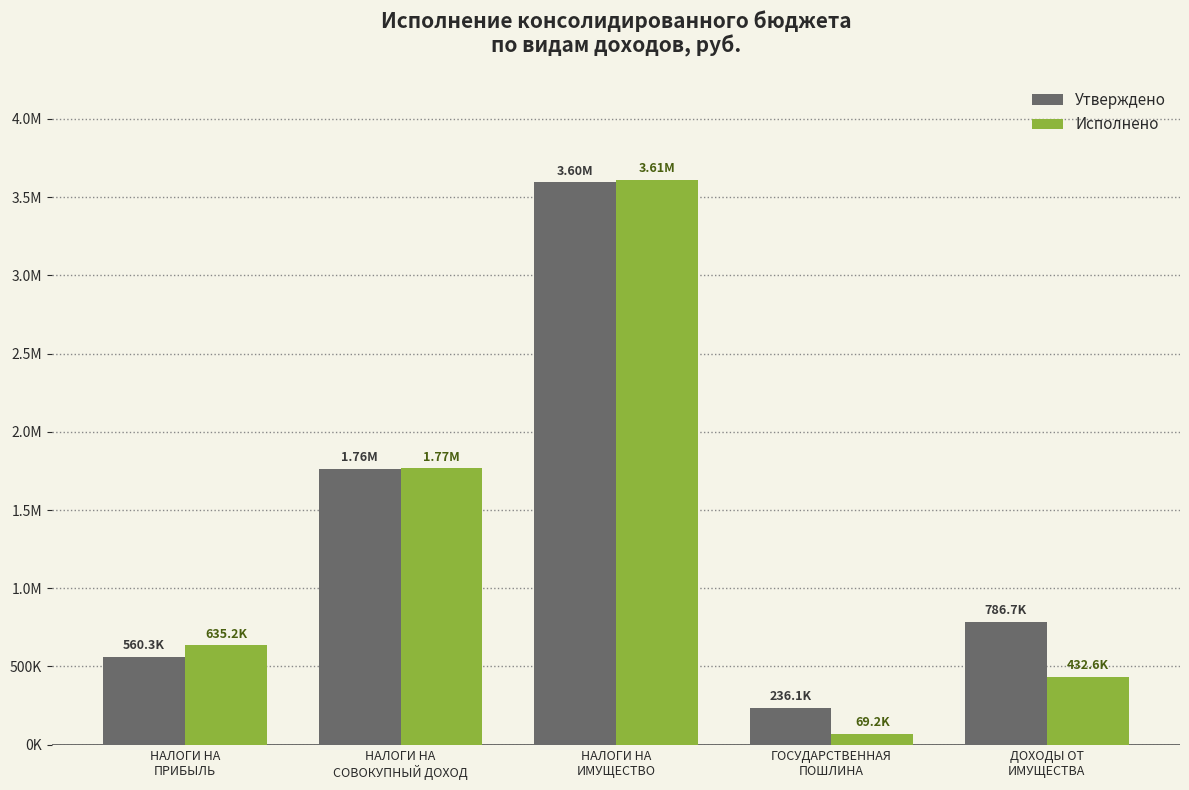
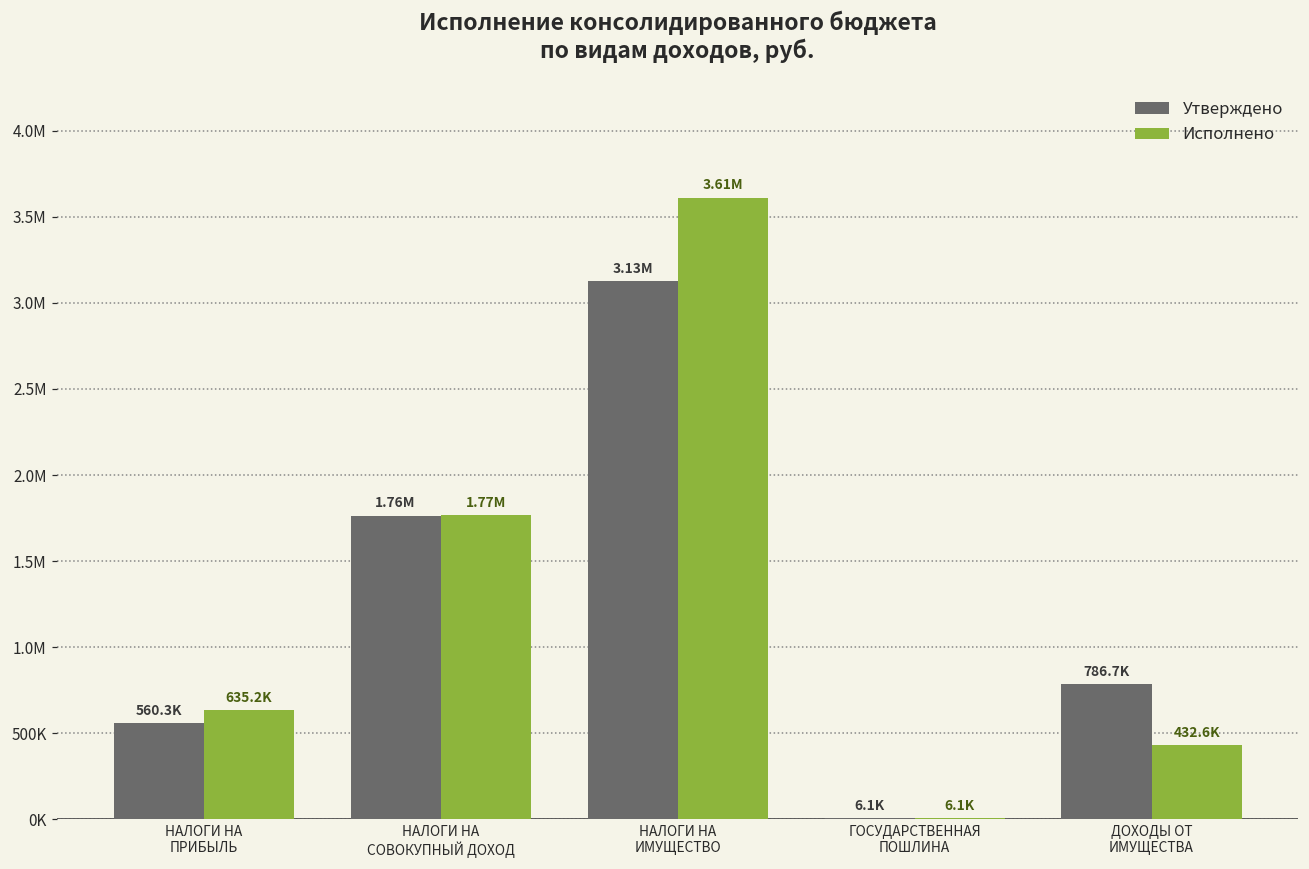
  {
    "Утверждено": {
      "НАЛОГИ НА ПРИБЫЛЬ": "560.3K",
      "НАЛОГИ НА СОВОКУПНЫЙ ДОХОД": "1.76M",
-     "НАЛОГИ НА ИМУЩЕСТВО": "3.60M",
-     "ГОСУДАРСТВЕННАЯ ПОШЛИНА": "236.1K",
+     "НАЛОГИ НА ИМУЩЕСТВО": "3.13M",
+     "ГОСУДАРСТВЕННАЯ ПОШЛИНА": "6.1K",
      "ДОХОДЫ ОТ ИМУЩЕСТВА": "786.7K"
    },
    "Исполнено": {
      "НАЛОГИ НА ПРИБЫЛЬ": "635.2K",
      "НАЛОГИ НА СОВОКУПНЫЙ ДОХОД": "1.77M",
      "НАЛОГИ НА ИМУЩЕСТВО": "3.61M",
-     "ГОСУДАРСТВЕННАЯ ПОШЛИНА": "69.2K",
+     "ГОСУДАРСТВЕННАЯ ПОШЛИНА": "6.1K",
      "ДОХОДЫ ОТ ИМУЩЕСТВА": "432.6K"
    }
  }
